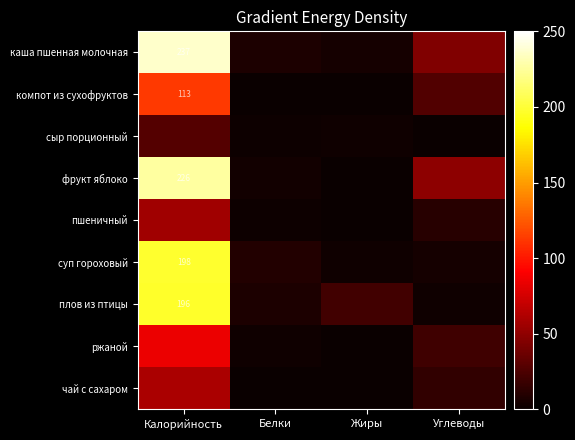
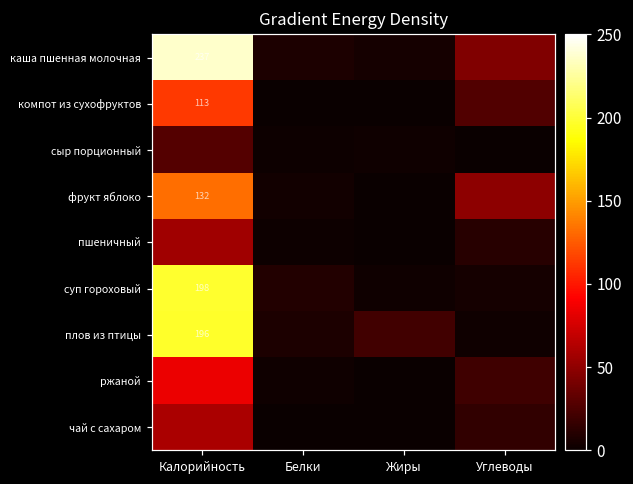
  {
    "компот из сухофруктов": {
      "Калорийность": 113
    },
    "фрукт яблоко": {
-     "Калорийность": 226
+     "Калорийность": 132
    },
    "суп гороховый": {
      "Калорийность": 198
    },
    "плов из птицы": {
      "Калорийность": 196
    }
  }
